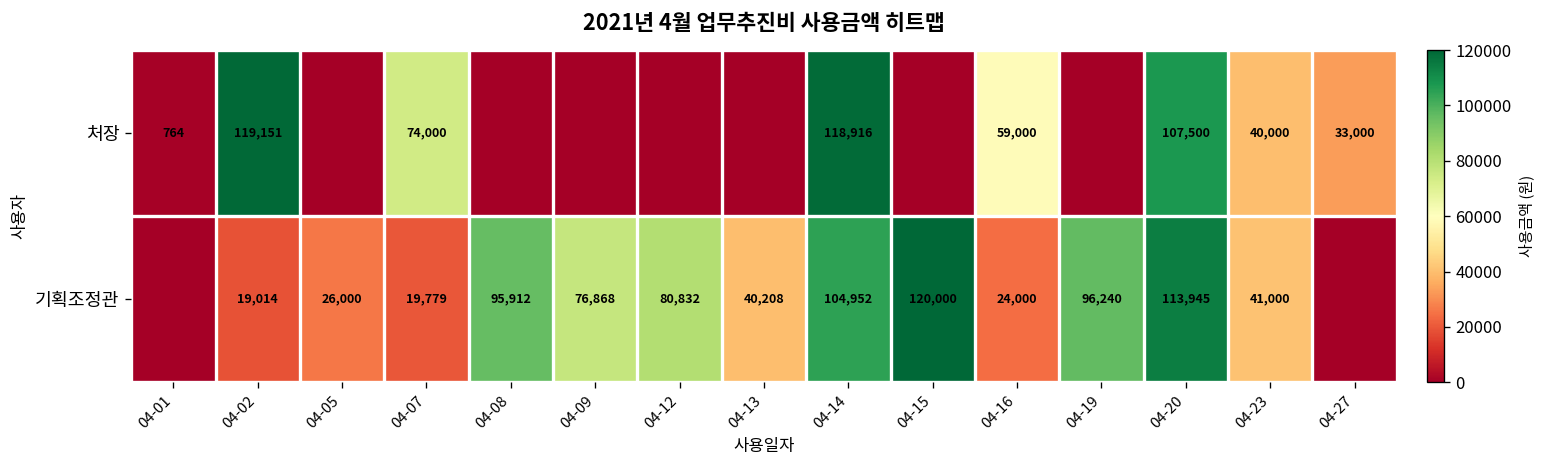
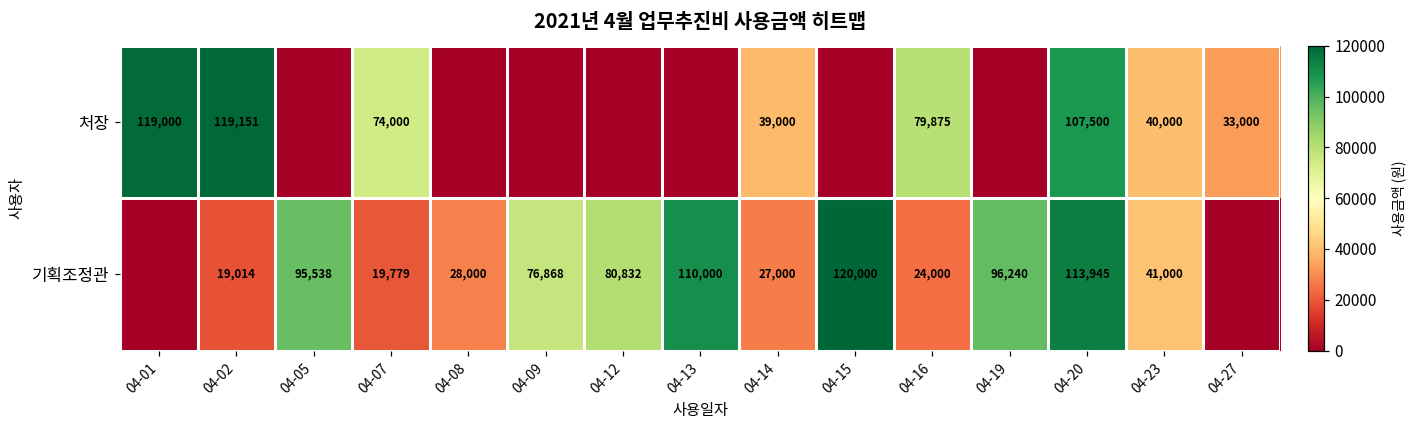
  {
    "처장": {
-     "04-01": "764",
+     "04-01": "119,000",
      "04-02": "119,151",
      "04-07": "74,000",
-     "04-14": "118,916",
-     "04-16": "59,000",
+     "04-14": "39,000",
+     "04-16": "79,875",
      "04-20": "107,500",
      "04-23": "40,000",
      "04-27": "33,000"
    },
    "기획조정관": {
      "04-02": "19,014",
-     "04-05": "26,000",
+     "04-05": "95,538",
      "04-07": "19,779",
-     "04-08": "95,912",
+     "04-08": "28,000",
      "04-09": "76,868",
      "04-12": "80,832",
-     "04-13": "40,208",
-     "04-14": "104,952",
+     "04-13": "110,000",
+     "04-14": "27,000",
      "04-15": "120,000",
      "04-16": "24,000",
      "04-19": "96,240",
      "04-20": "113,945",
      "04-23": "41,000"
    }
  }
